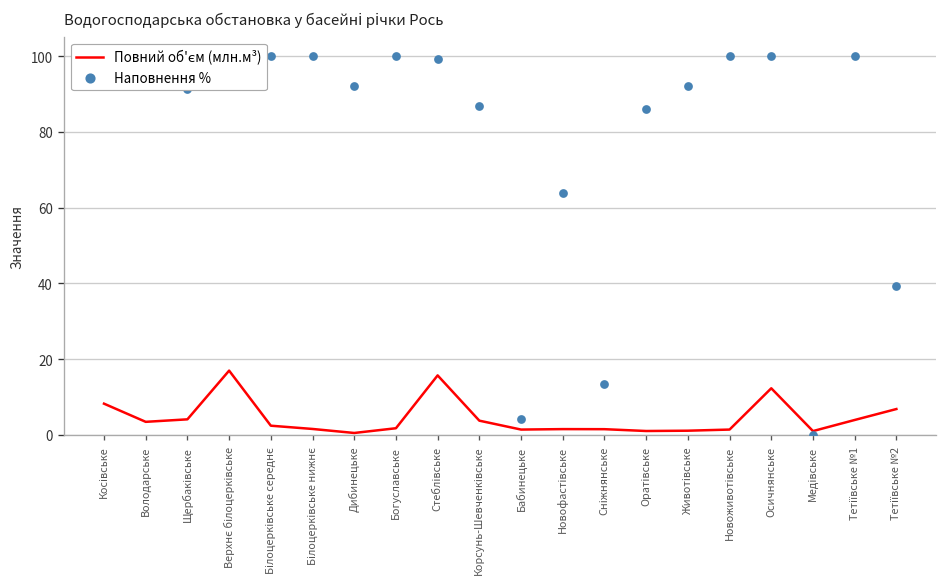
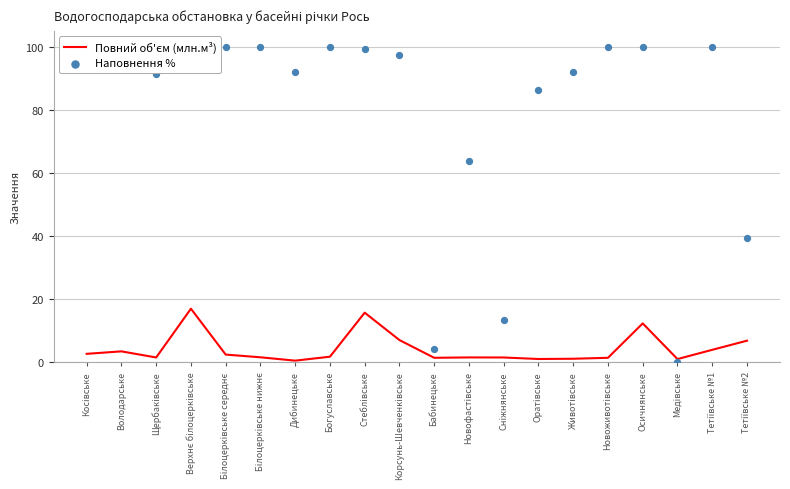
  {
    "Повний об'єм (млн.м³)": {
-     "Косівське": 8,
+     "Косівське": 3,
      "Володарське": 3,
-     "Щербаківське": 4,
+     "Щербаківське": 2,
      "Верхнє білоцерківське": 17,
      "Білоцерківське середнє": 2,
      "Білоцерківське нижнє": 2,
      "Дибинецьке": 1,
      "Богуславське": 2,
      "Стеблівське": 16,
-     "Корсунь-Шевченківське": 4,
+     "Корсунь-Шевченківське": 7,
      "Бабинецьке": 1,
      "Новофастівське": 2,
      "Сніжнянське": 2,
      "Оратівське": 1,
      "Животівське": 1,
      "Новоживотівське": 1,
      "Осичнянське": 12,
      "Медівське": 1,
      "Тетіївське №1": 4,
      "Тетіївське №2": 7
    },
    "Наповнення %": {
      "Щербаківське": 91,
      "Білоцерківське середнє": 100,
      "Білоцерківське нижнє": 100,
      "Дибинецьке": 92,
      "Богуславське": 100,
      "Стеблівське": 99,
-     "Корсунь-Шевченківське": 87,
+     "Корсунь-Шевченківське": 97,
      "Бабинецьке": 4,
      "Новофастівське": 64,
      "Сніжнянське": 13,
      "Оратівське": 86,
      "Животівське": 92,
      "Новоживотівське": 100,
      "Осичнянське": 100,
      "Медівське": 0,
      "Тетіївське №1": 100,
      "Тетіївське №2": 39
    }
  }
